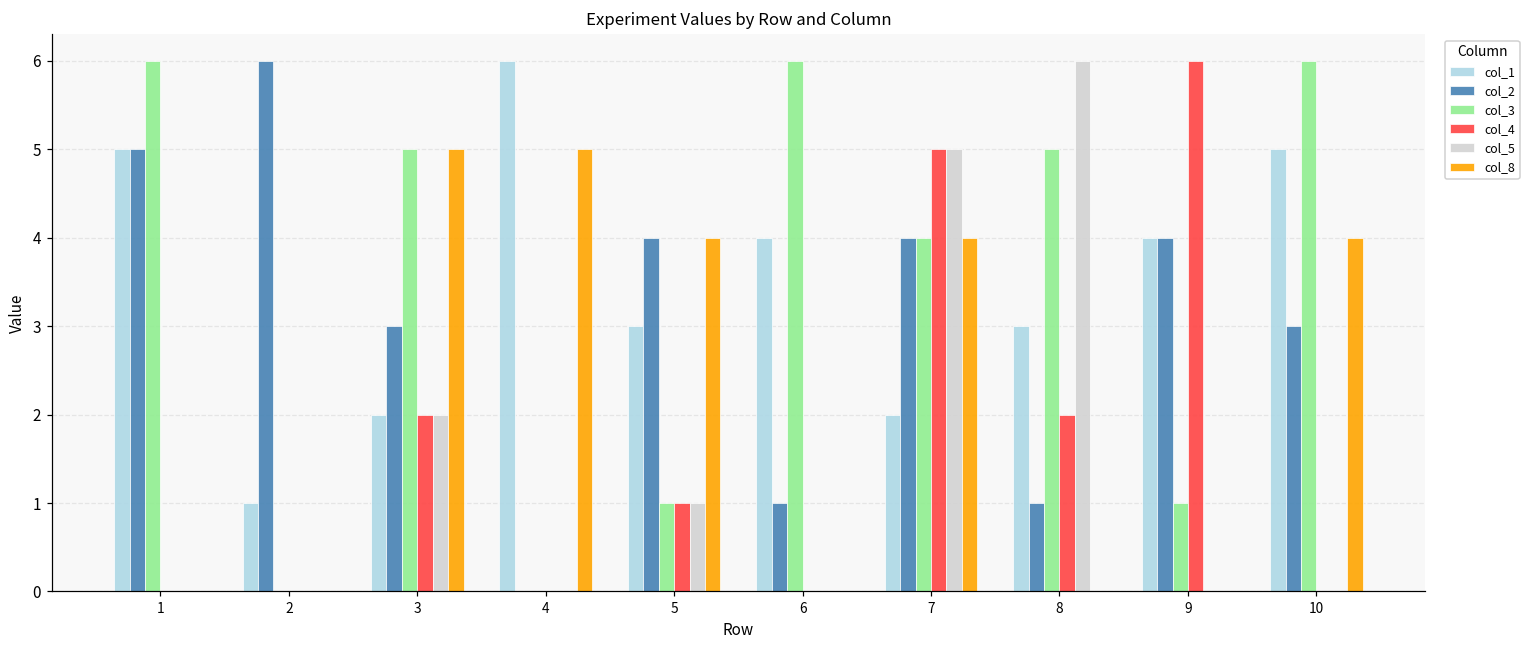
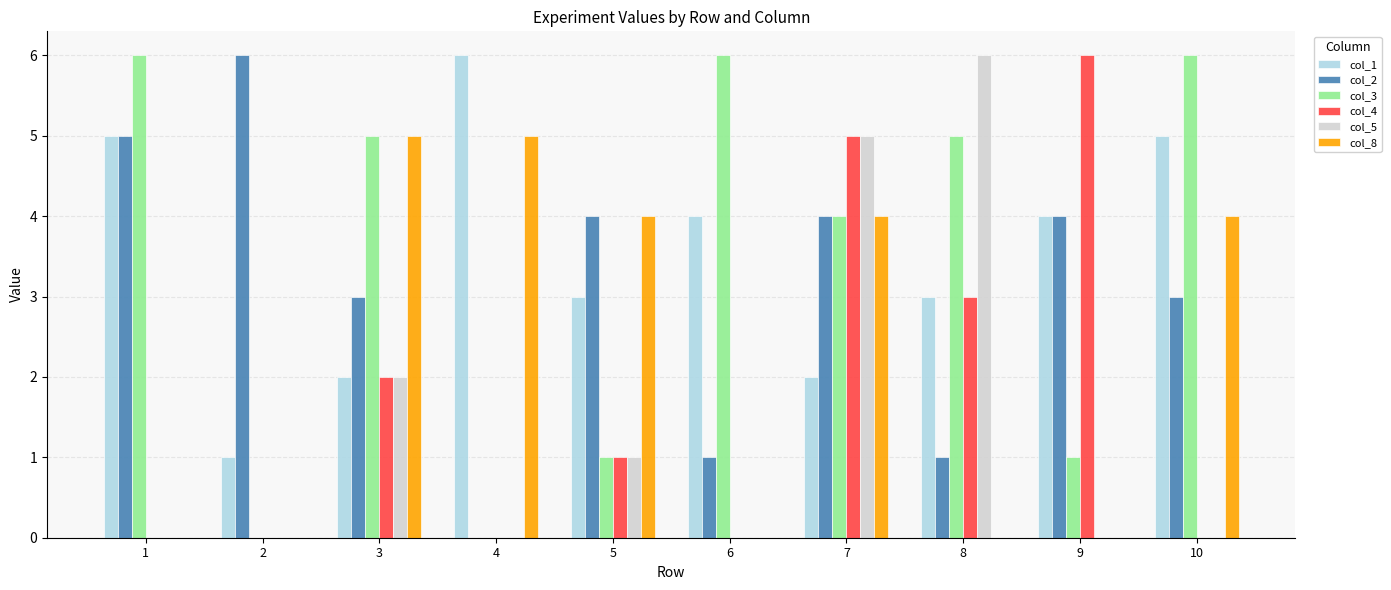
  {
    "col_2": {
      "1": 5,
      "2": 6,
      "3": 3,
      "4": 0,
      "5": 4,
      "6": 1,
      "7": 4,
      "8": 1,
      "9": 4,
      "10": 3
    },
    "col_3": {
      "1": 6,
      "2": 0,
      "3": 5,
      "4": 0,
      "5": 1,
      "6": 6,
      "7": 4,
      "8": 5,
      "9": 1,
      "10": 6
    },
    "col_4": {
      "1": 0,
      "2": 0,
      "3": 2,
      "4": 0,
      "5": 1,
      "6": 0,
      "7": 5,
-     "8": 2,
+     "8": 3,
      "9": 6,
      "10": 0
    },
    "col_8": {
      "1": 0,
      "2": 0,
      "3": 5,
      "4": 5,
      "5": 4,
      "6": 0,
      "7": 4,
      "8": 0,
      "9": 0,
      "10": 4
    }
  }
